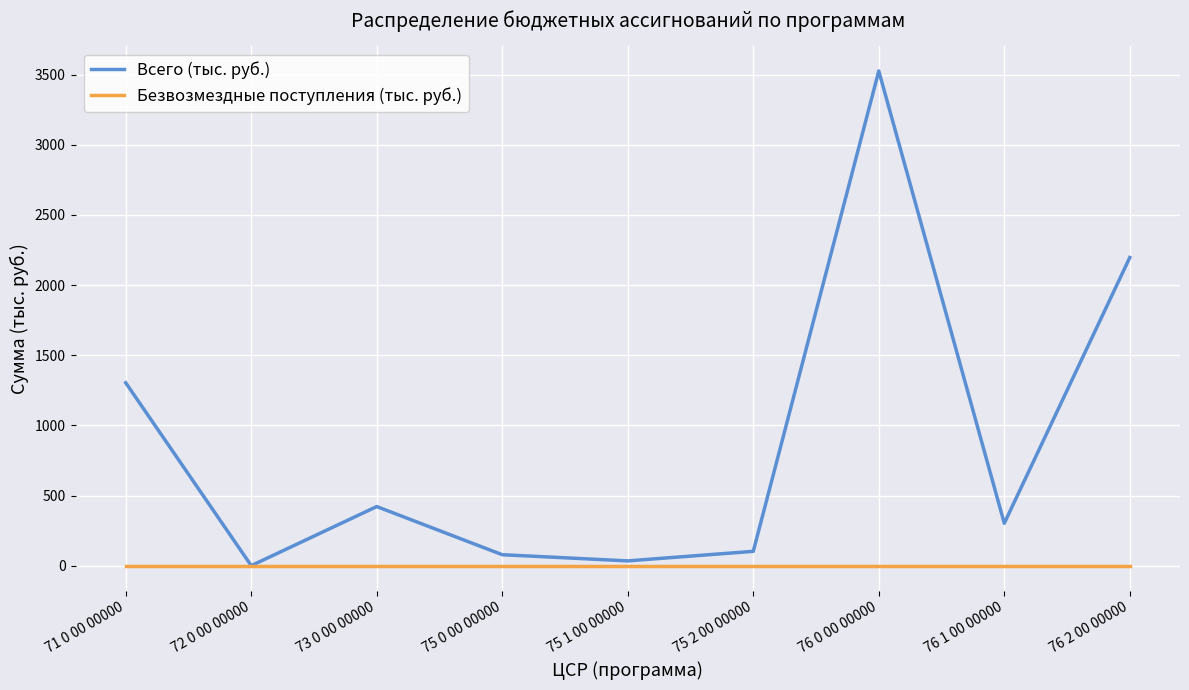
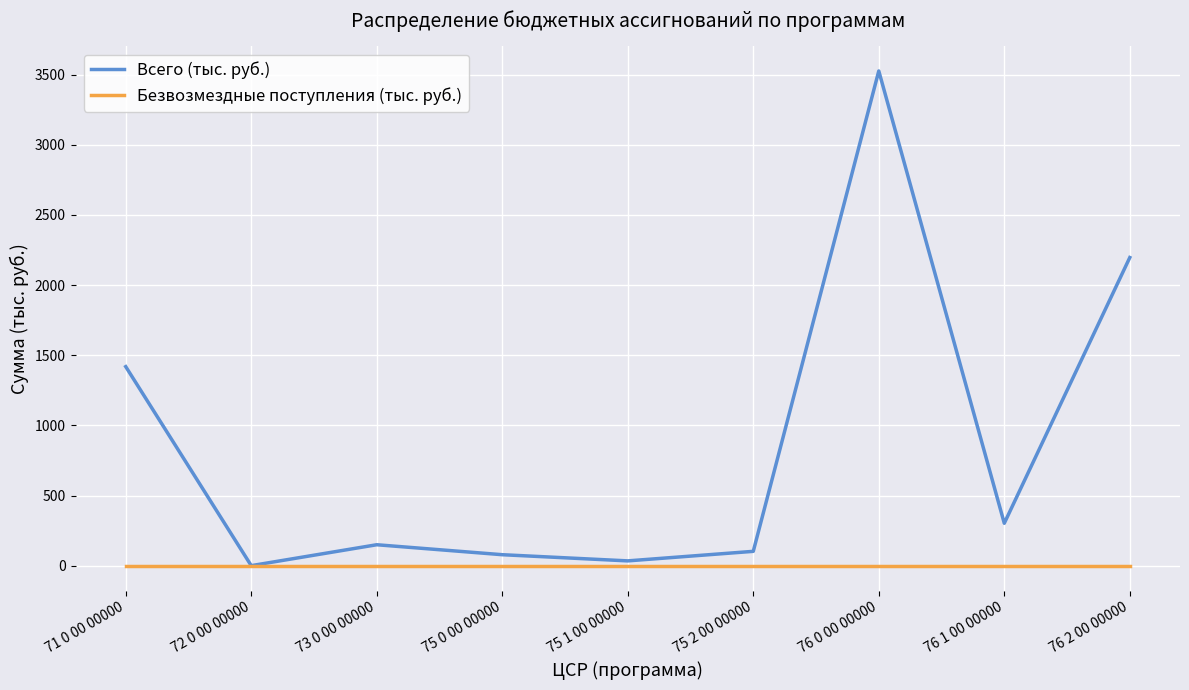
  {
    "Всего (тыс. руб.)": {
-     "71 0 00 00000": 1300,
-     "73 0 00 00000": 420,
+     "71 0 00 00000": 1420,
+     "73 0 00 00000": 150,
      "75 0 00 00000": 80,
      "75 1 00 00000": 40,
      "75 2 00 00000": 100,
      "76 0 00 00000": 3530,
      "76 1 00 00000": 300,
      "76 2 00 00000": 2200
    },
    "Безвозмездные поступления (тыс. руб.)": {
      "71 0 00 00000": 0,
      "73 0 00 00000": 0,
      "75 0 00 00000": 0,
      "75 1 00 00000": 0,
      "75 2 00 00000": 0,
      "76 0 00 00000": 0,
      "76 1 00 00000": 0,
      "76 2 00 00000": 0
    }
  }
